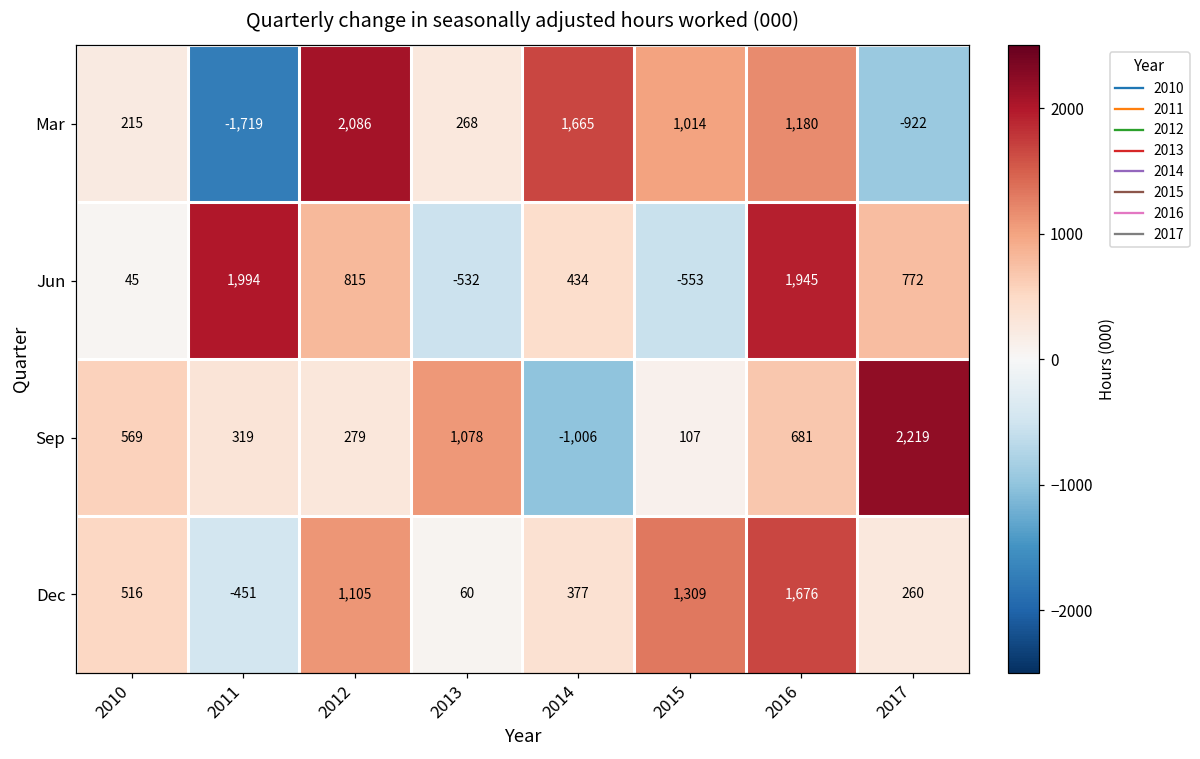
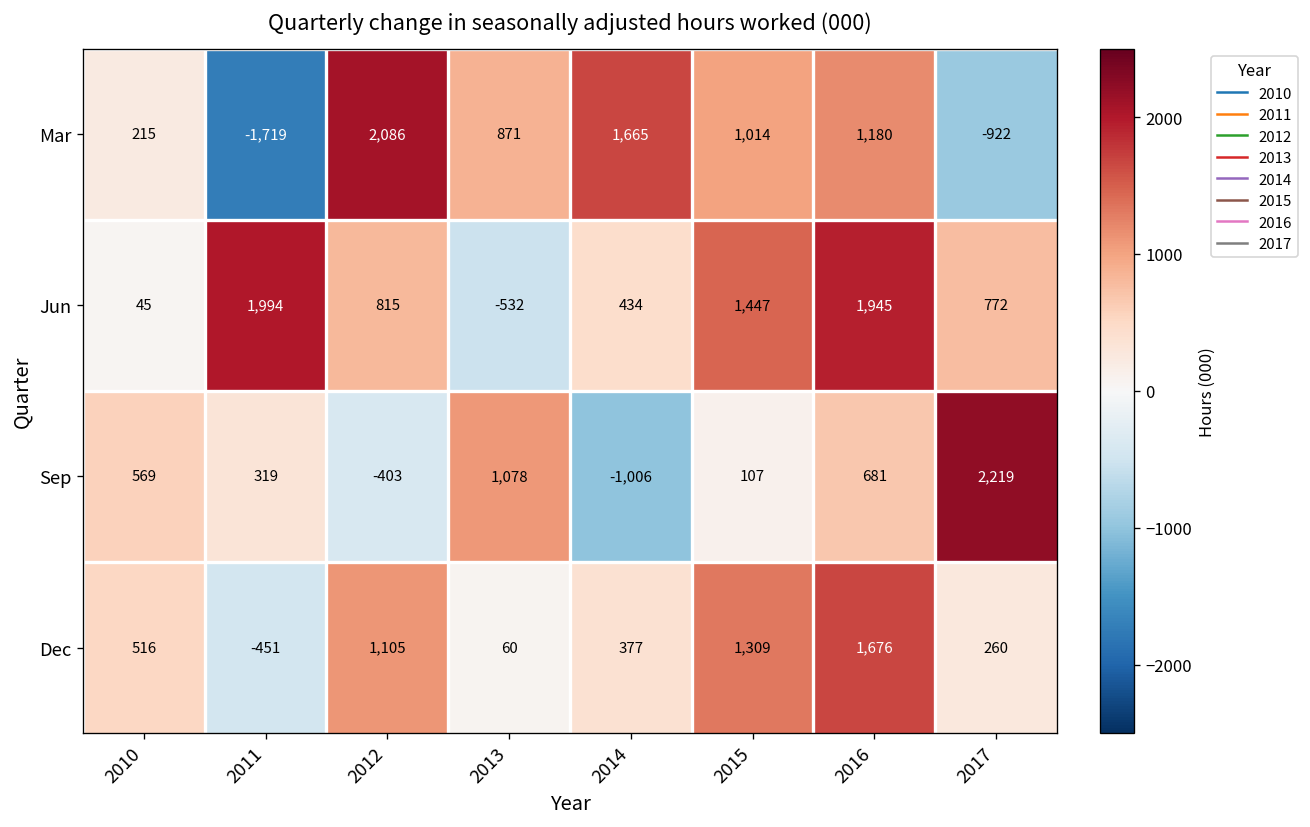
  {
    "Mar": {
      "2010": "215",
      "2011": "-1,719",
      "2012": "2,086",
-     "2013": "268",
+     "2013": "871",
      "2014": "1,665",
      "2015": "1,014",
      "2016": "1,180",
      "2017": "-922"
    },
    "Jun": {
      "2010": "45",
      "2011": "1,994",
      "2012": "815",
      "2013": "-532",
      "2014": "434",
-     "2015": "-553",
+     "2015": "1,447",
      "2016": "1,945",
      "2017": "772"
    },
    "Sep": {
      "2010": "569",
      "2011": "319",
-     "2012": "279",
+     "2012": "-403",
      "2013": "1,078",
      "2014": "-1,006",
      "2015": "107",
      "2016": "681",
      "2017": "2,219"
    },
    "Dec": {
      "2010": "516",
      "2011": "-451",
      "2012": "1,105",
      "2013": "60",
      "2014": "377",
      "2015": "1,309",
      "2016": "1,676",
      "2017": "260"
    }
  }
